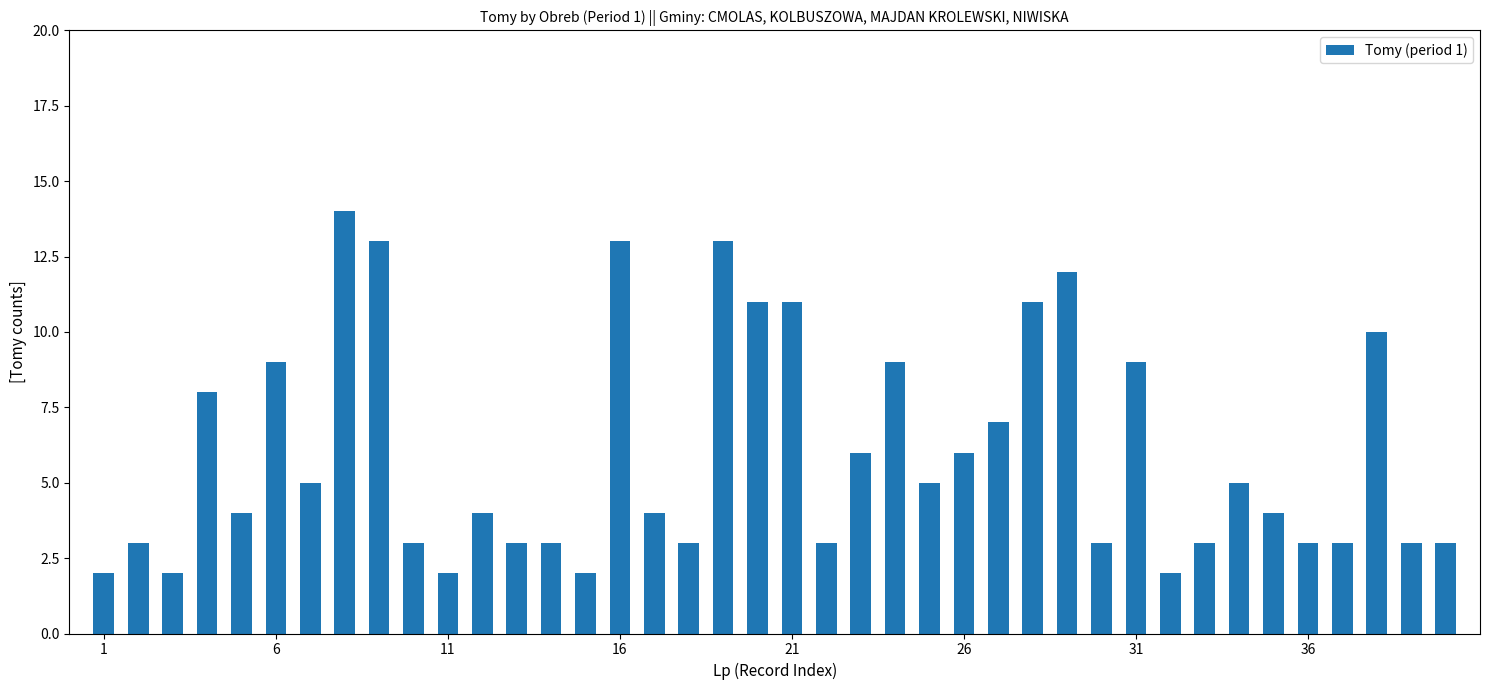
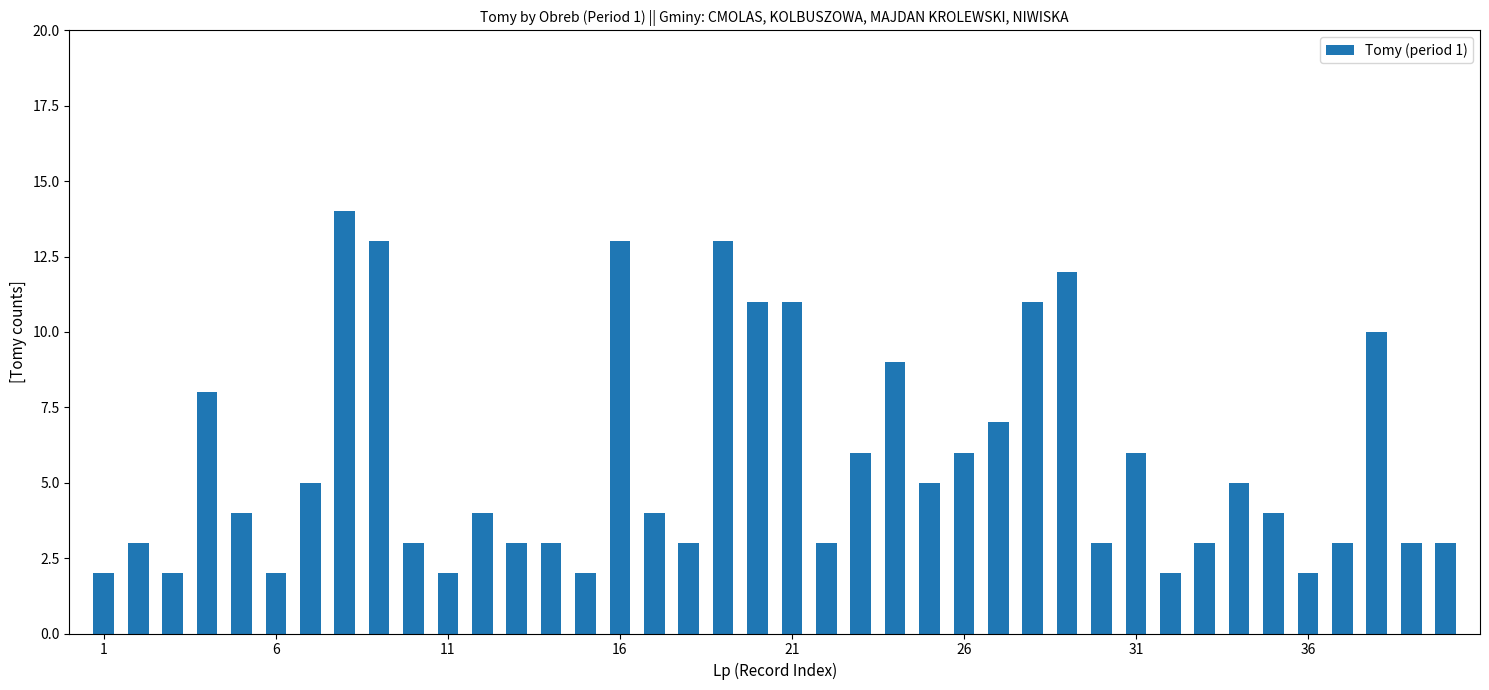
  {
    "1": 2,
-   "6": 9,
+   "6": 2,
    "11": 2,
    "16": 13,
    "21": 11,
    "26": 6,
-   "31": 9,
-   "36": 3
+   "31": 6,
+   "36": 2
  }
